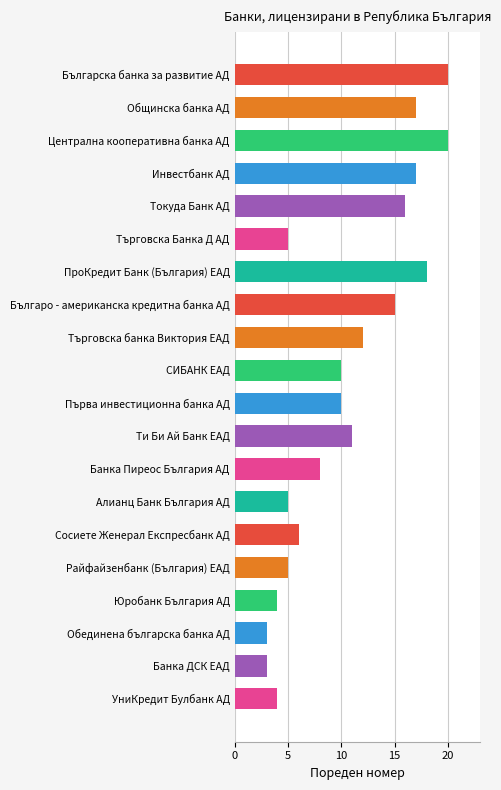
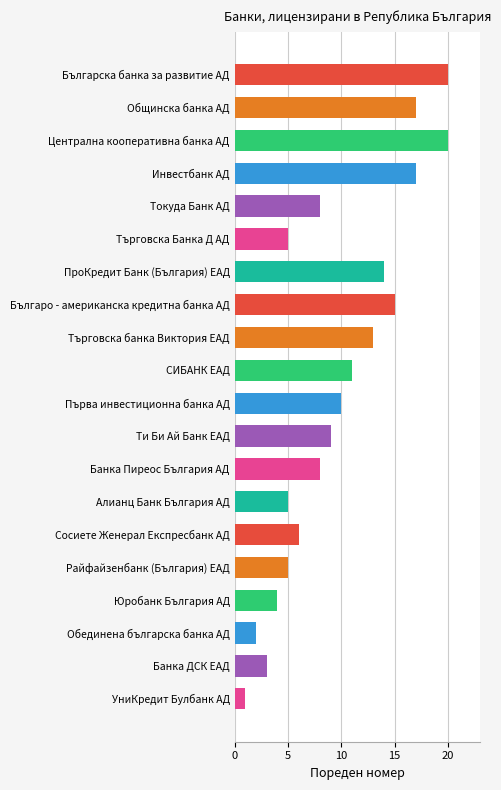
  {
    "Българска банка за развитие АД": 20,
    "Общинска банка АД": 17,
    "Централна кооперативна банка АД": 20,
    "Инвестбанк АД": 17,
-   "Токуда Банк АД": 16,
+   "Токуда Банк АД": 8,
    "Търговска Банка Д АД": 5,
-   "ПроКредит Банк (България) EАД": 18,
+   "ПроКредит Банк (България) EАД": 14,
    "Българо - американска кредитна банка АД": 15,
-   "Търговска банка Виктория ЕАД": 12,
-   "СИБАНК EАД": 10,
+   "Търговска банка Виктория ЕАД": 13,
+   "СИБАНК EАД": 11,
    "Първа инвестиционна банка АД": 10,
-   "Ти Би Ай Банк EАД": 11,
+   "Ти Би Ай Банк EАД": 9,
    "Банка Пиреос България АД": 8,
    "Алианц Банк България АД": 5,
    "Сосиете Женерал Експресбанк АД": 6,
    "Райфайзенбанк (България) ЕАД": 5,
    "Юробанк България АД": 4,
-   "Обединена българска банка АД": 3,
+   "Обединена българска банка АД": 2,
    "Банка ДСК EАД": 3,
-   "УниКредит Булбанк АД": 4
+   "УниКредит Булбанк АД": 1
  }
